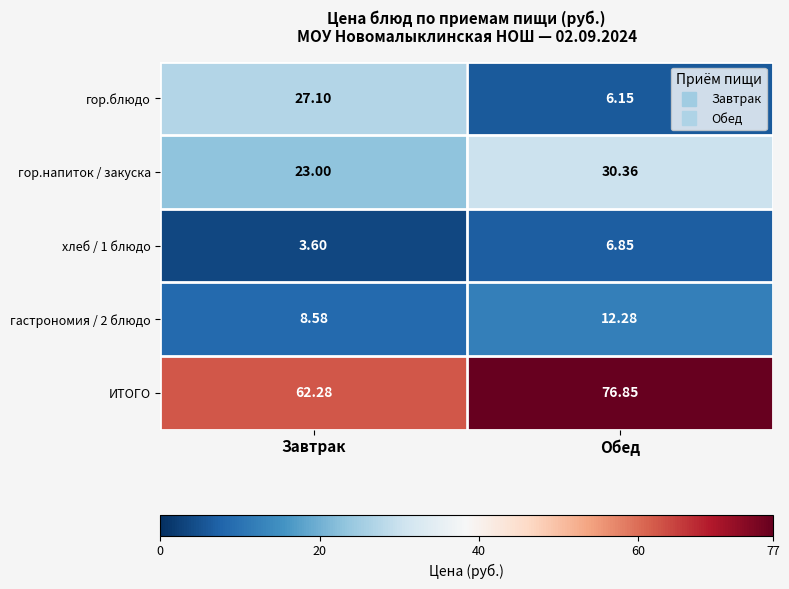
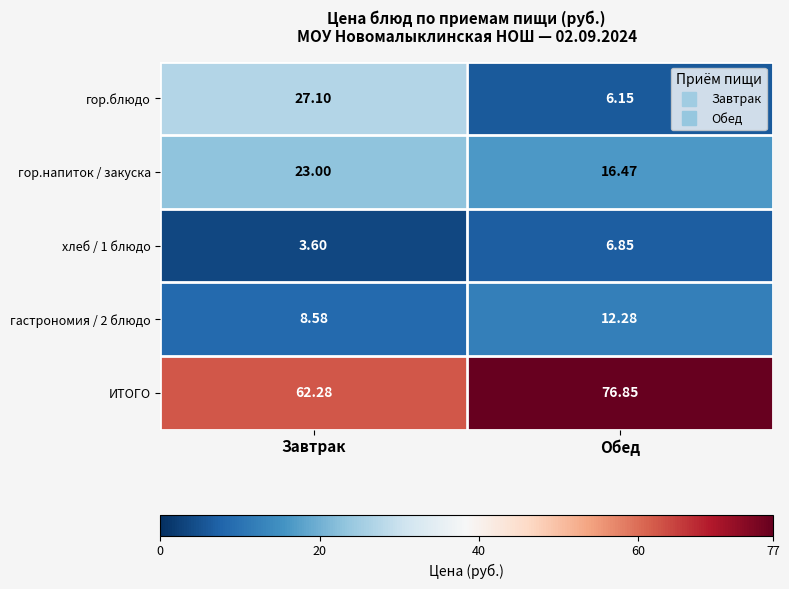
  {
    "гор.блюдо": {
      "Завтрак": 27.10,
      "Обед": 6.15
    },
    "гор.напиток / закуска": {
      "Завтрак": 23.00,
-     "Обед": 30.36
+     "Обед": 16.47
    },
    "хлеб / 1 блюдо": {
      "Завтрак": 3.60,
      "Обед": 6.85
    },
    "гастрономия / 2 блюдо": {
      "Завтрак": 8.58,
      "Обед": 12.28
    },
    "ИТОГО": {
      "Завтрак": 62.28,
      "Обед": 76.85
    }
  }
